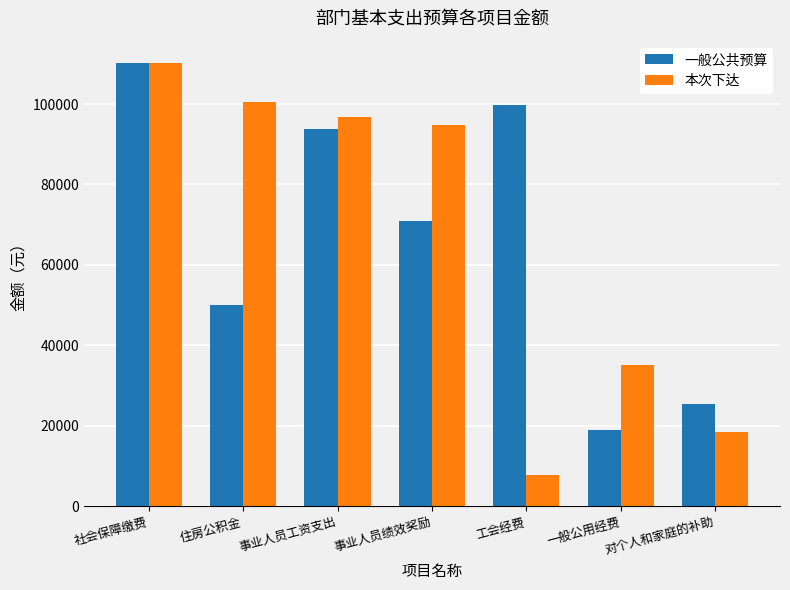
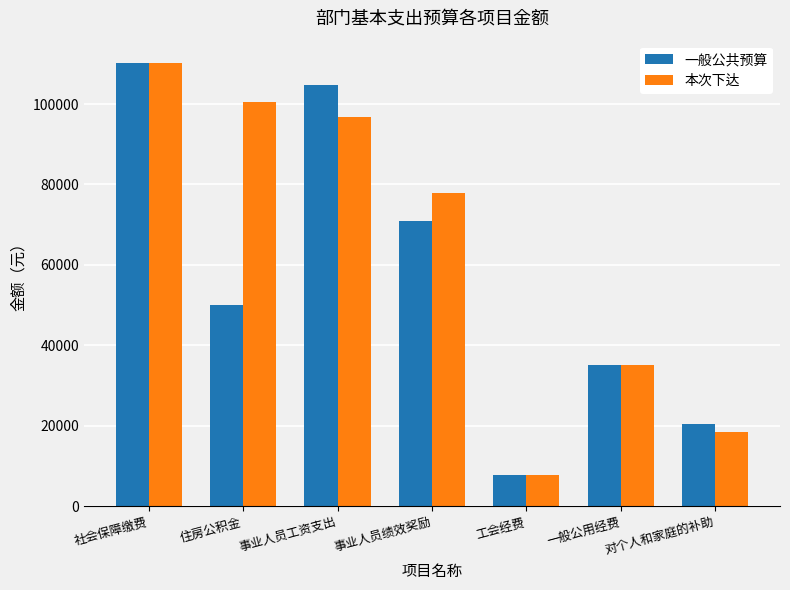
  {
    "一般公共预算": {
      "社会保障缴费": 110000,
      "住房公积金": 50000,
-     "事业人员工资支出": 94000,
+     "事业人员工资支出": 105000,
      "事业人员绩效奖励": 71000,
-     "工会经费": 100000,
-     "一般公用经费": 19000,
-     "对个人和家庭的补助": 25000
+     "工会经费": 8000,
+     "一般公用经费": 35000,
+     "对个人和家庭的补助": 20000
    },
    "本次下达": {
      "社会保障缴费": 110000,
      "住房公积金": 101000,
      "事业人员工资支出": 97000,
-     "事业人员绩效奖励": 95000,
+     "事业人员绩效奖励": 78000,
      "工会经费": 8000,
      "一般公用经费": 35000,
      "对个人和家庭的补助": 18000
    }
  }
